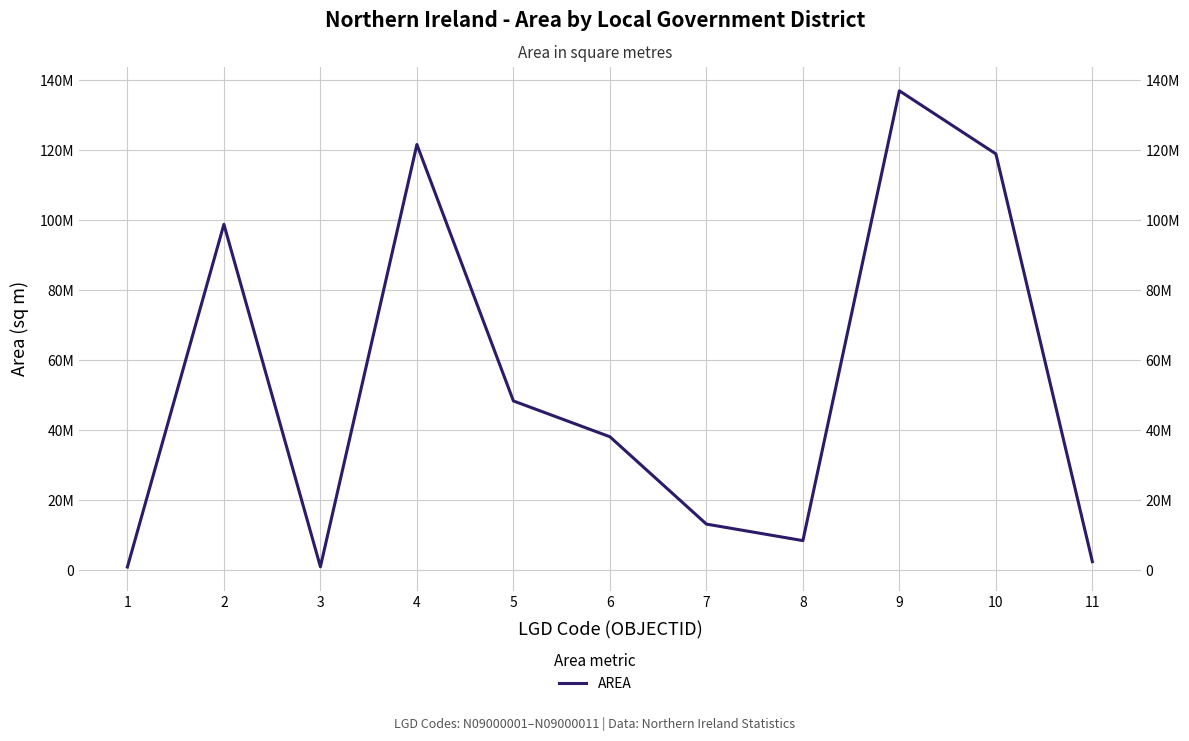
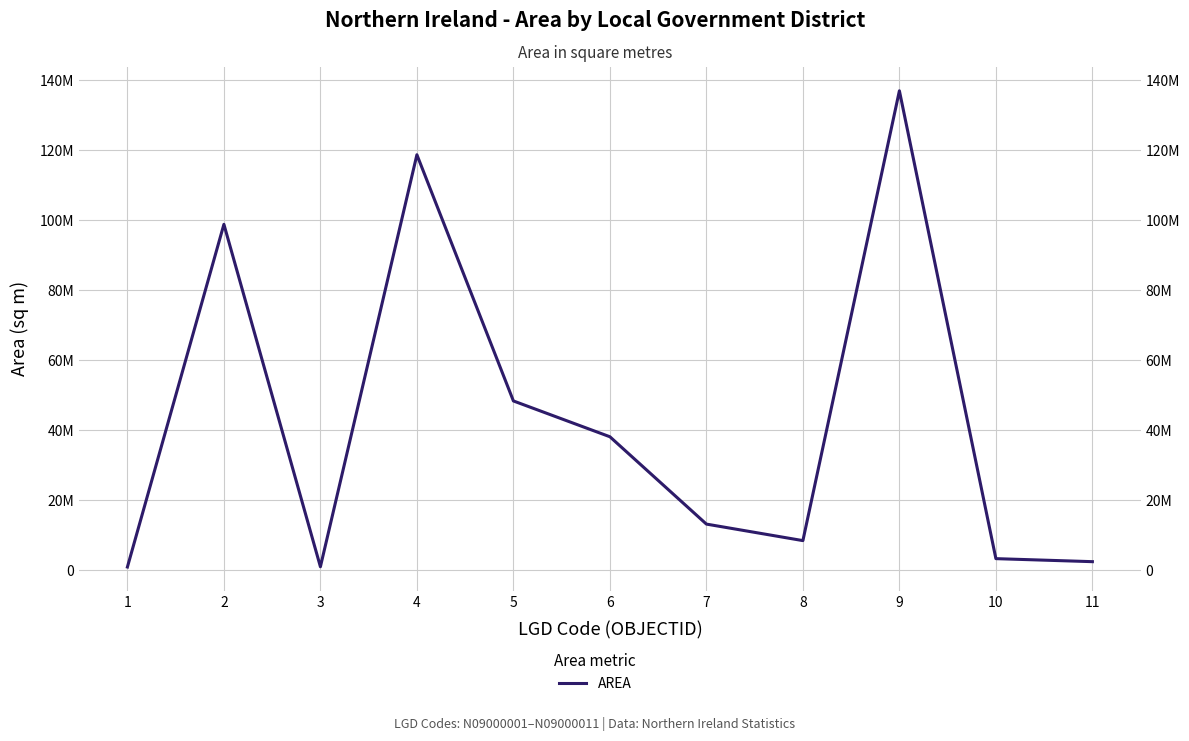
  {
    "1": 1000000,
    "2": 99000000,
    "3": 1000000,
-   "4": 122000000,
+   "4": 119000000,
    "5": 48000000,
    "6": 38000000,
    "7": 13000000,
    "8": 8000000,
    "9": 137000000,
-   "10": 119000000,
+   "10": 3000000,
    "11": 2000000
  }
